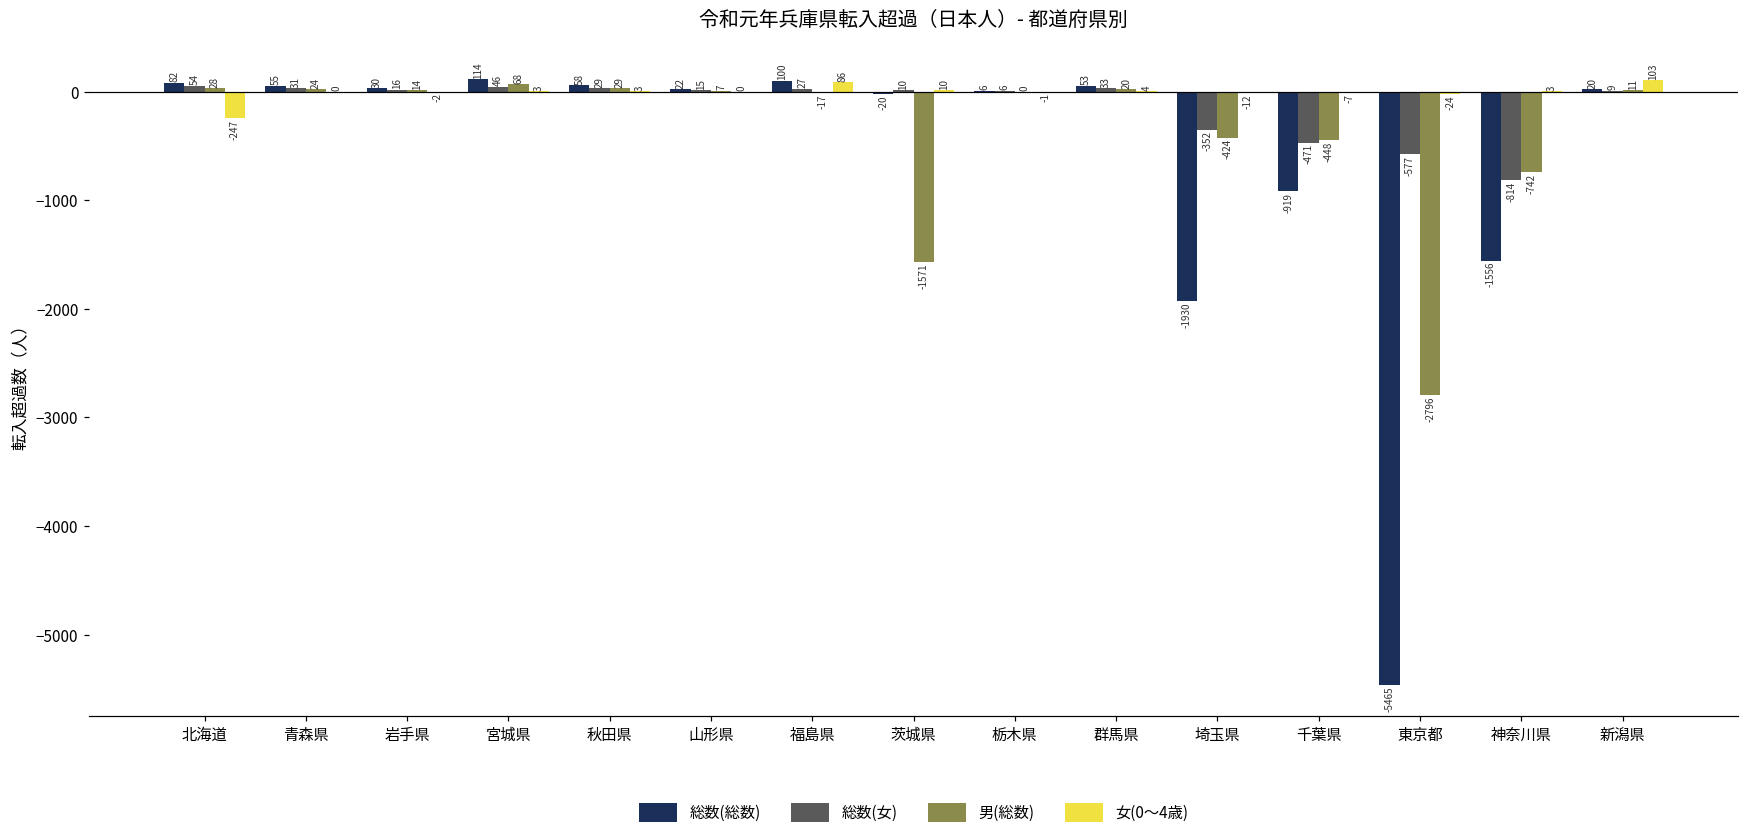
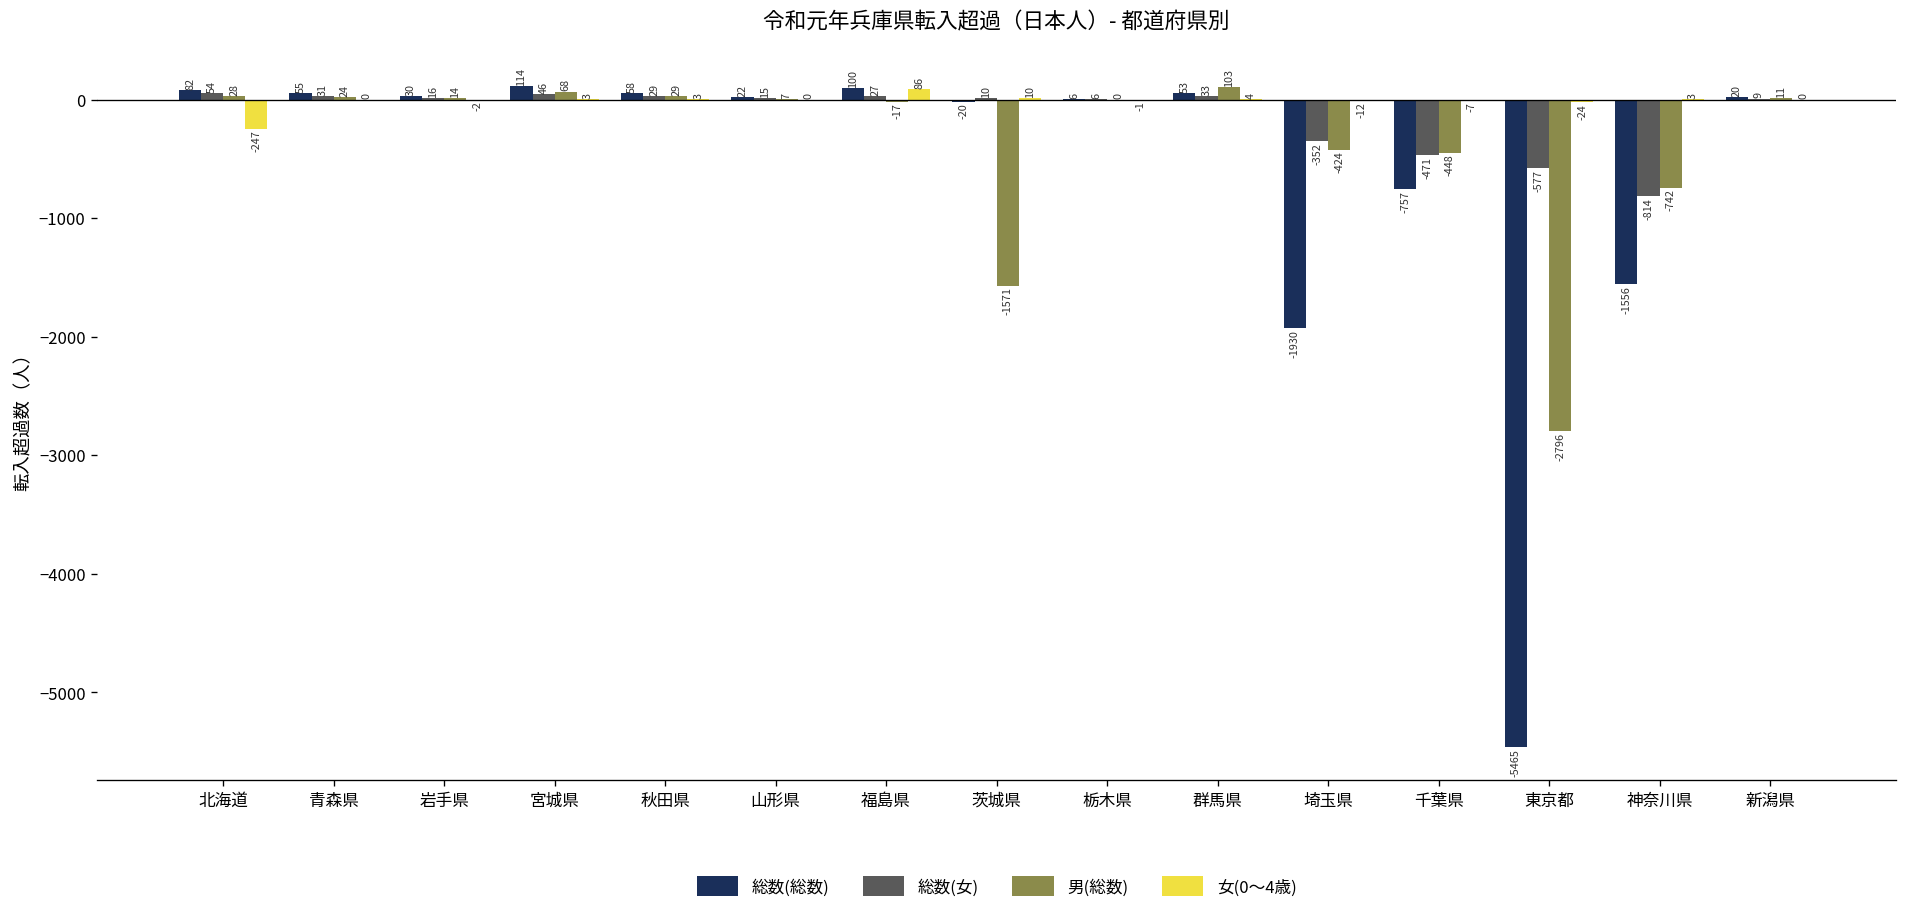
  {
    "総数(総数)": {
      "北海道": 82,
      "青森県": 55,
      "岩手県": 30,
      "宮城県": 114,
      "秋田県": 58,
      "山形県": 22,
      "福島県": 100,
      "茨城県": -20,
      "栃木県": 6,
      "群馬県": 53,
      "埼玉県": -1930,
-     "千葉県": -919,
+     "千葉県": -757,
      "東京都": -5465,
      "神奈川県": -1556,
      "新潟県": 20
    },
    "総数(女)": {
      "北海道": 54,
      "青森県": 31,
      "岩手県": 16,
      "宮城県": 46,
      "秋田県": 29,
      "山形県": 15,
      "福島県": 27,
      "茨城県": 10,
      "栃木県": 6,
      "群馬県": 33,
      "埼玉県": -352,
      "千葉県": -471,
      "東京都": -577,
      "神奈川県": -814,
      "新潟県": 9
    },
    "男(総数)": {
      "北海道": 28,
      "青森県": 24,
      "岩手県": 14,
      "宮城県": 68,
      "秋田県": 29,
      "山形県": 7,
      "福島県": -17,
      "茨城県": -1571,
      "栃木県": 0,
-     "群馬県": 20,
+     "群馬県": 103,
      "埼玉県": -424,
      "千葉県": -448,
      "東京都": -2796,
      "神奈川県": -742,
      "新潟県": 11
    },
    "女(0～4歳)": {
      "北海道": -247,
      "青森県": 0,
      "岩手県": -2,
      "宮城県": 3,
      "秋田県": 3,
      "山形県": 0,
      "福島県": 86,
      "茨城県": 10,
      "栃木県": -1,
      "群馬県": 4,
      "埼玉県": -12,
      "千葉県": -7,
      "東京都": -24,
      "神奈川県": 3,
-     "新潟県": 103
+     "新潟県": 0
    }
  }
